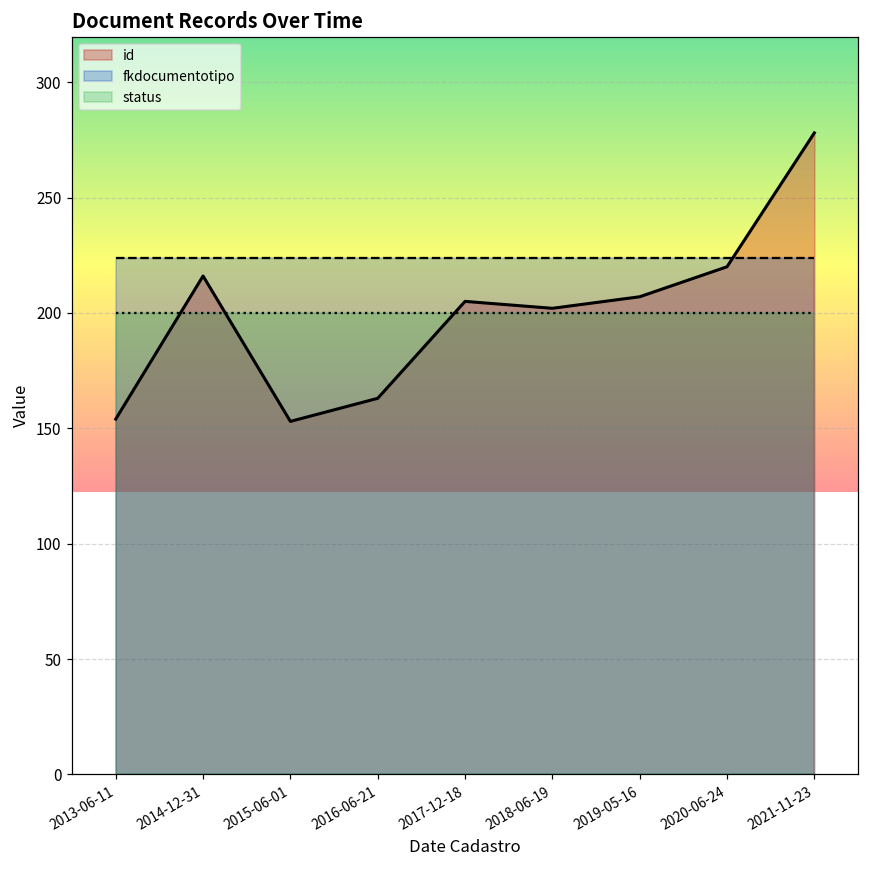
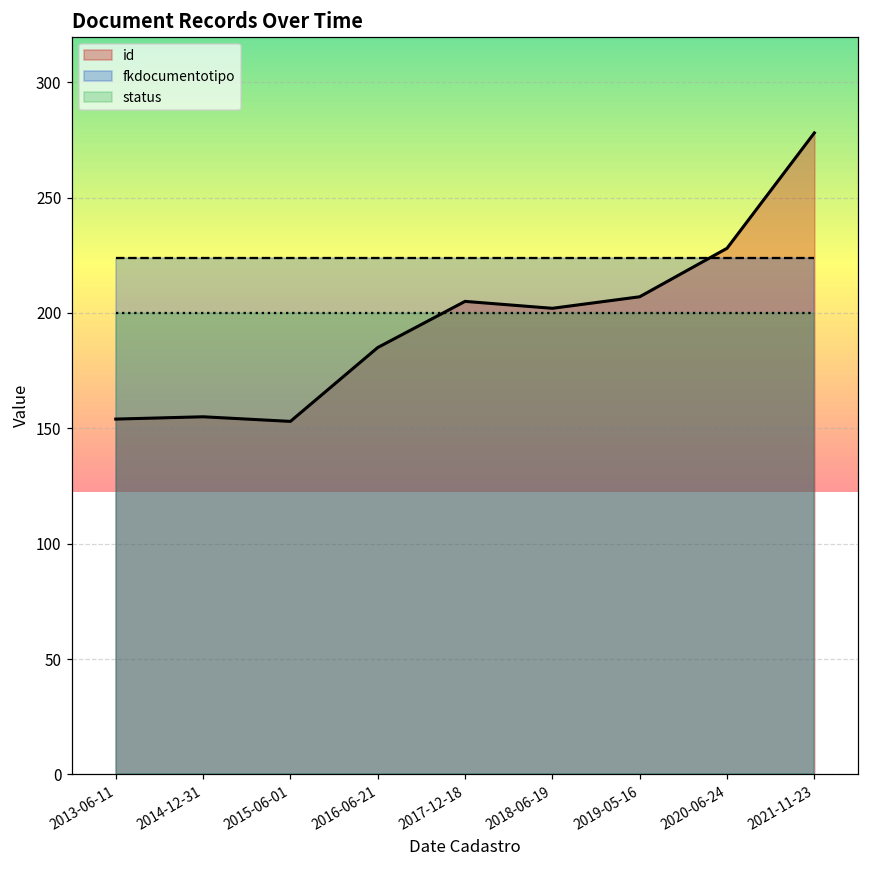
  {
    "id": {
      "2013-06-11": 154,
-     "2014-12-31": 216,
+     "2014-12-31": 155,
      "2015-06-01": 153,
-     "2016-06-21": 163,
+     "2016-06-21": 185,
      "2017-12-18": 205,
      "2018-06-19": 202,
      "2019-05-16": 207,
-     "2020-06-24": 220,
+     "2020-06-24": 228,
      "2021-11-23": 278
    },
    "fkdocumentotipo": {
      "2013-06-11": 224,
      "2014-12-31": 224,
      "2015-06-01": 224,
      "2016-06-21": 224,
      "2017-12-18": 224,
      "2018-06-19": 224,
      "2019-05-16": 224,
      "2020-06-24": 224,
      "2021-11-23": 224
    },
    "status": {
      "2013-06-11": 200,
      "2014-12-31": 200,
      "2015-06-01": 200,
      "2016-06-21": 200,
      "2017-12-18": 200,
      "2018-06-19": 200,
      "2019-05-16": 200,
      "2020-06-24": 200,
      "2021-11-23": 200
    }
  }
